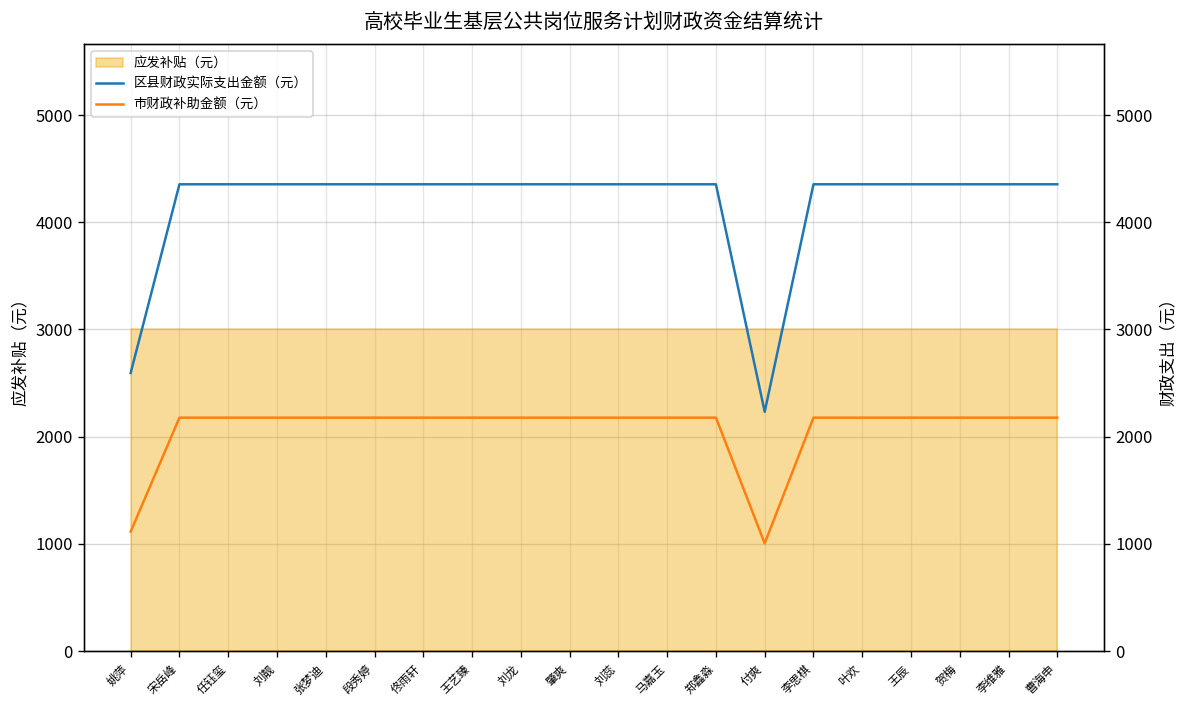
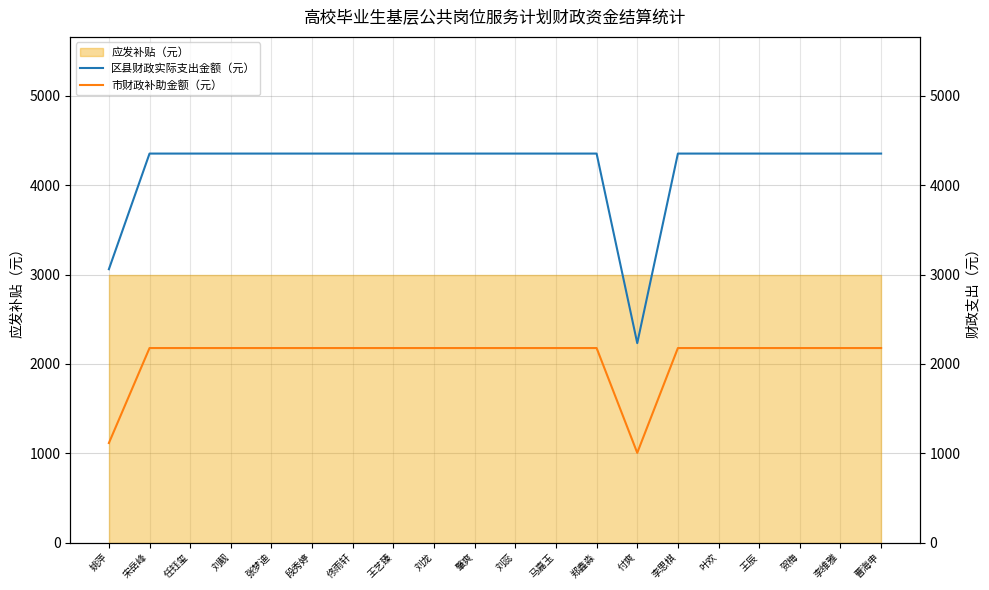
  {
    "区县财政实际支出金额（元）": {
-     "姚萍": 2600,
+     "姚萍": 3100,
      "宋岳峰": 4400,
      "任钰玺": 4400,
      "刘靓": 4400,
      "张梦迪": 4400,
      "段秀婷": 4400,
      "佟雨轩": 4400,
      "王艺臻": 4400,
      "刘龙": 4400,
      "肇爽": 4400,
      "刘蕊": 4400,
      "马嘉玉": 4400,
      "郑鑫淼": 4400,
      "付爽": 2200,
      "李思棋": 4400,
      "叶欢": 4400,
      "王辰": 4400,
      "贺梅": 4400,
      "李维雅": 4400,
      "曹海申": 4400
    }
  }
